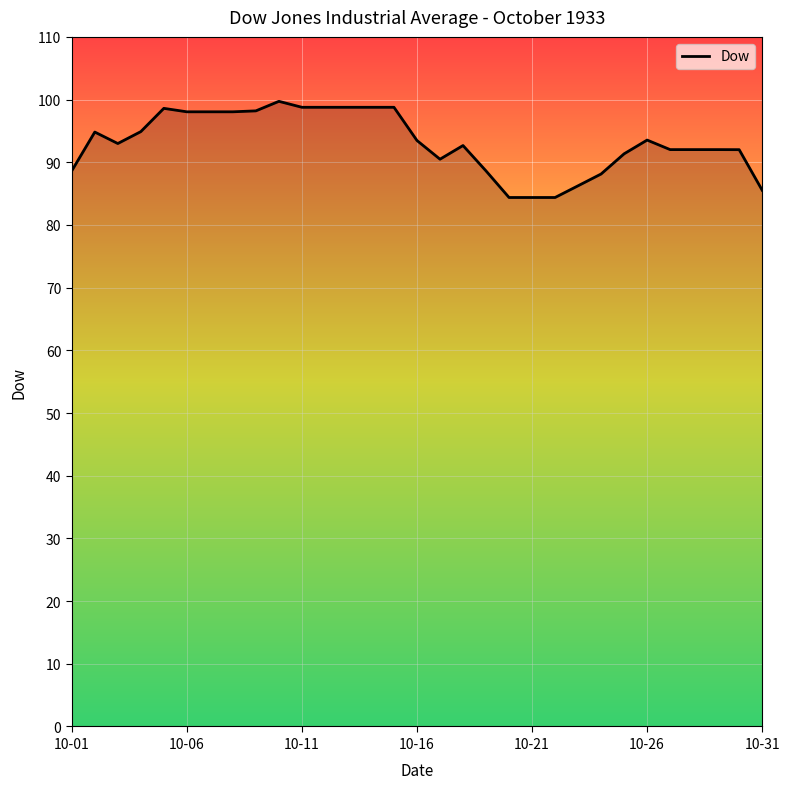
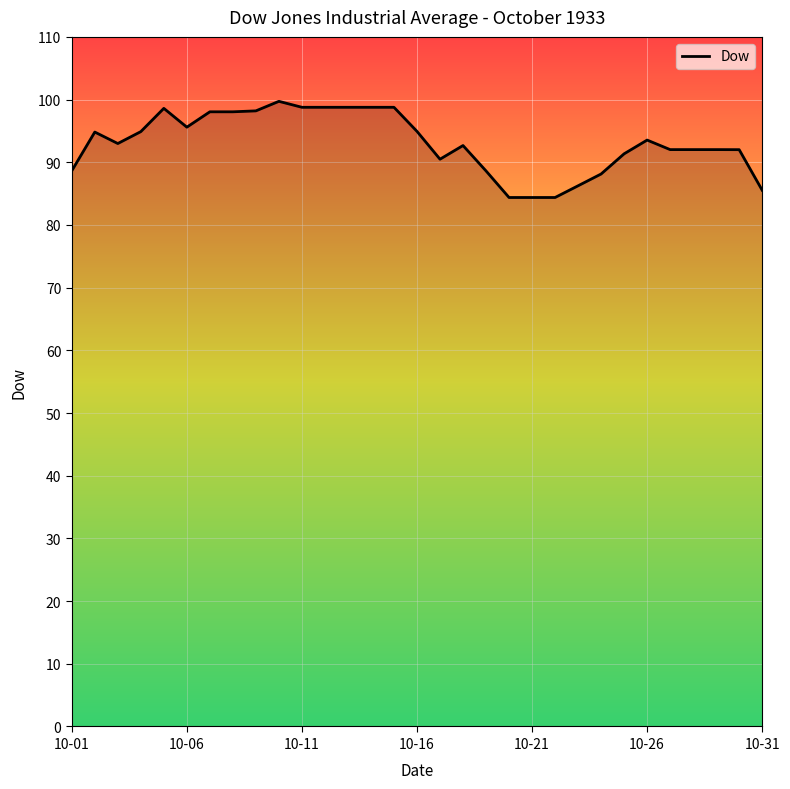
  {
    "10-01": 89,
-   "10-06": 98,
+   "10-06": 96,
    "10-11": 99,
-   "10-16": 93,
+   "10-16": 95,
    "10-21": 84,
    "10-26": 94,
    "10-31": 86
  }
